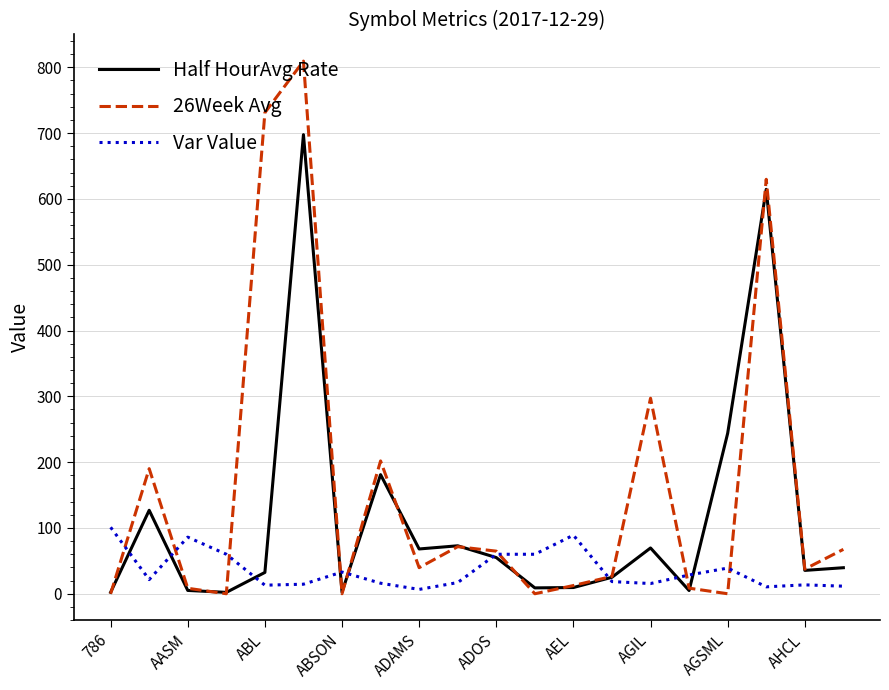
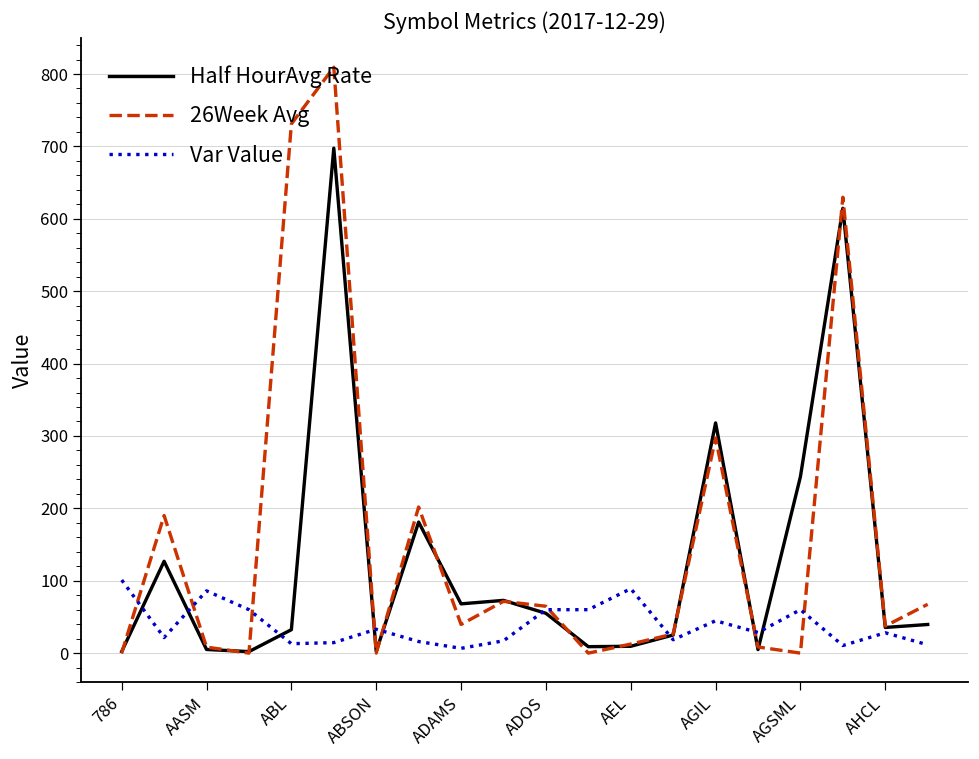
  {
    "Half HourAvg Rate": {
      "ABL": 30,
      "ADAMS": 70,
      "ADOS": 60,
-     "AGIL": 70,
+     "AGIL": 320,
      "AGSML": 240
    },
    "26Week Avg": {
      "ABL": 730,
      "ADAMS": 40,
      "ADOS": 60,
      "AGIL": 300,
      "AGSML": 0
    },
    "Var Value": {
      "786": 100,
      "AASM": 90,
      "ABL": 10,
      "ABSON": 30,
      "ADAMS": 10,
      "ADOS": 60,
      "AEL": 90,
-     "AGIL": 20,
-     "AGSML": 40,
-     "AHCL": 10
+     "AGIL": 40,
+     "AGSML": 60,
+     "AHCL": 30
    }
  }
